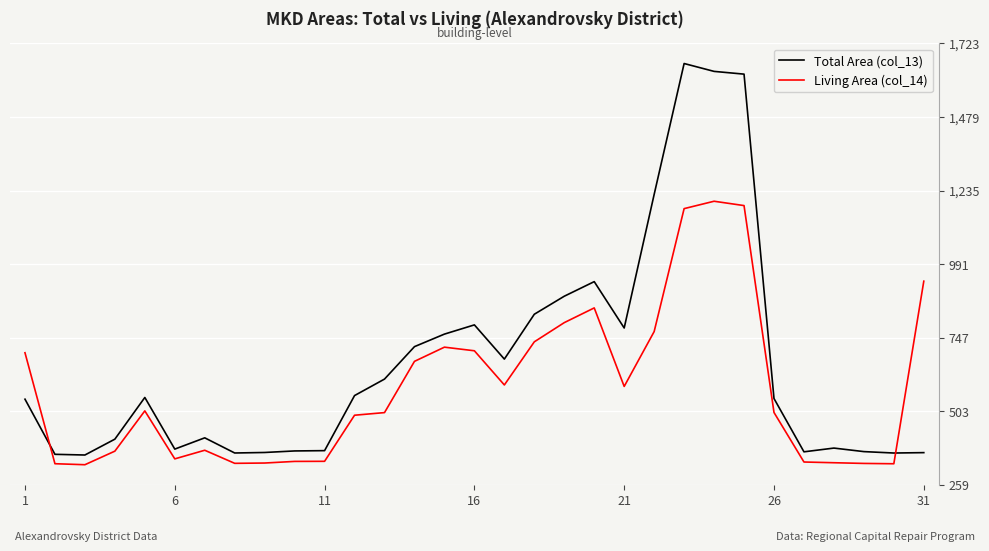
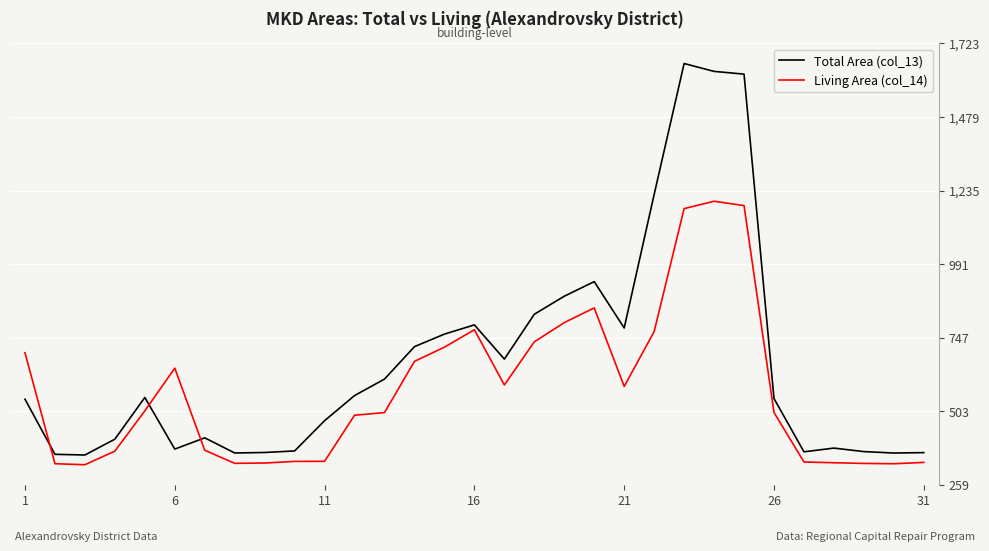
  {
    "Total Area (col_13)": {
      "1": 540,
      "6": 380,
-     "11": 370,
+     "11": 470,
      "16": 790,
      "21": 780,
      "26": 550,
      "31": 370
    },
    "Living Area (col_14)": {
      "1": 700,
-     "6": 350,
+     "6": 650,
      "11": 340,
-     "16": 700,
+     "16": 770,
      "21": 590,
      "26": 500,
-     "31": 930
+     "31": 330
    }
  }
